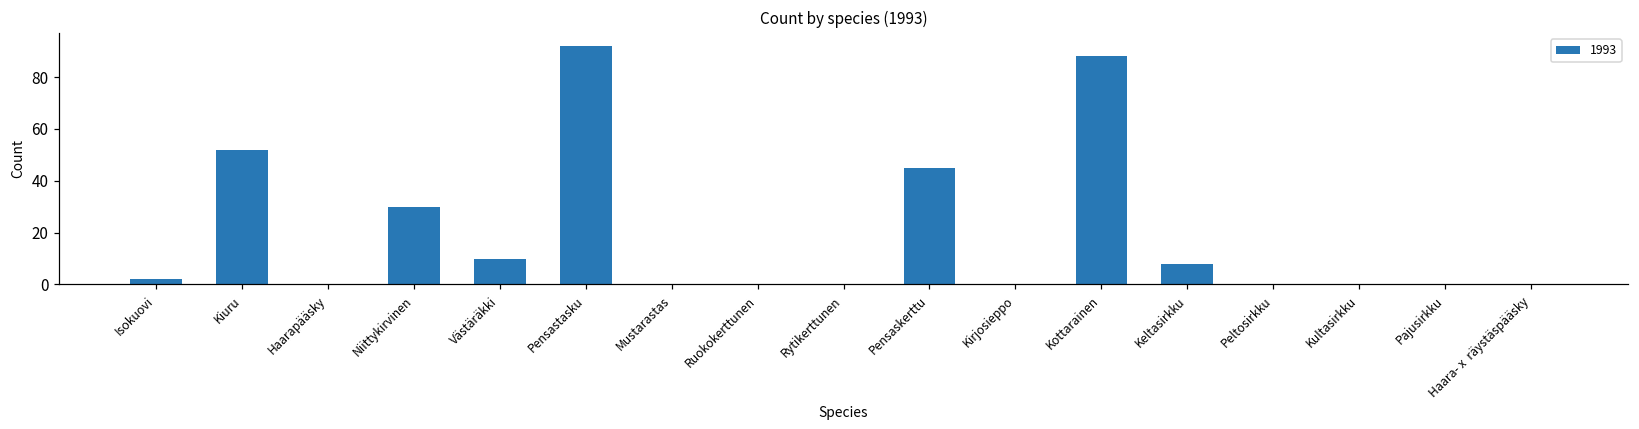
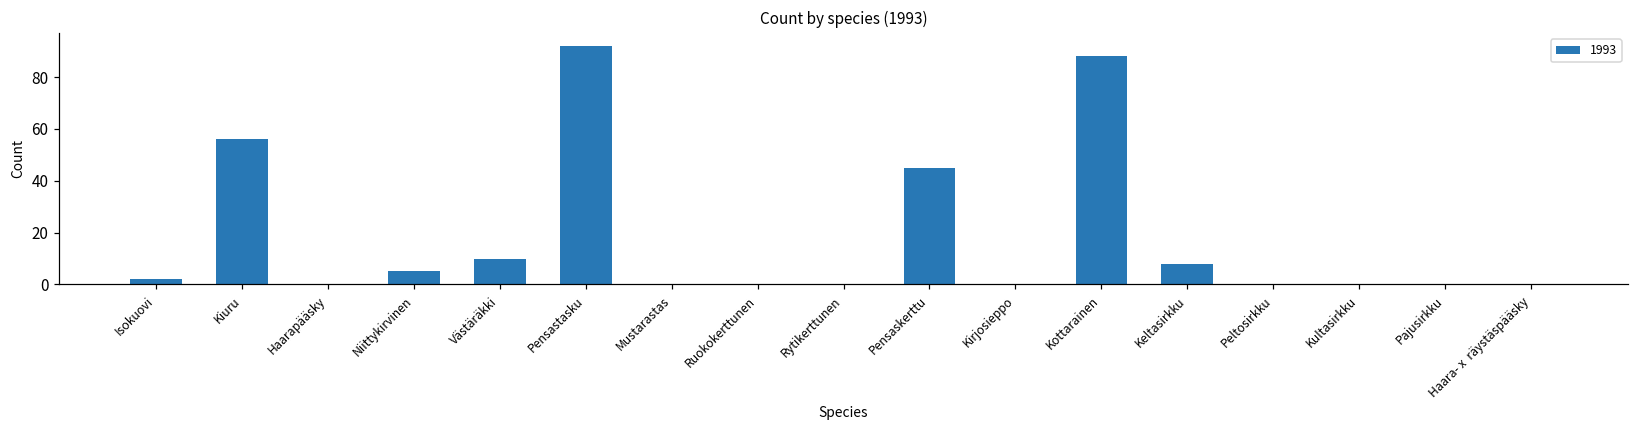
  {
    "Isokuovi": 2,
-   "Kiuru": 52,
+   "Kiuru": 56,
    "Haarapääsky": 0,
-   "Niittykirvinen": 30,
+   "Niittykirvinen": 5,
    "Västäräkki": 10,
    "Pensastasku": 92,
    "Mustarastas": 0,
    "Ruokokerttunen": 0,
    "Rytikerttunen": 0,
    "Pensaskerttu": 45,
    "Kirjosieppo": 0,
    "Kottarainen": 88,
    "Keltasirkku": 8,
    "Peltosirkku": 0,
    "Kultasirkku": 0,
    "Pajusirkku": 0,
    "Haara- x räystäspääsky": 0
  }
